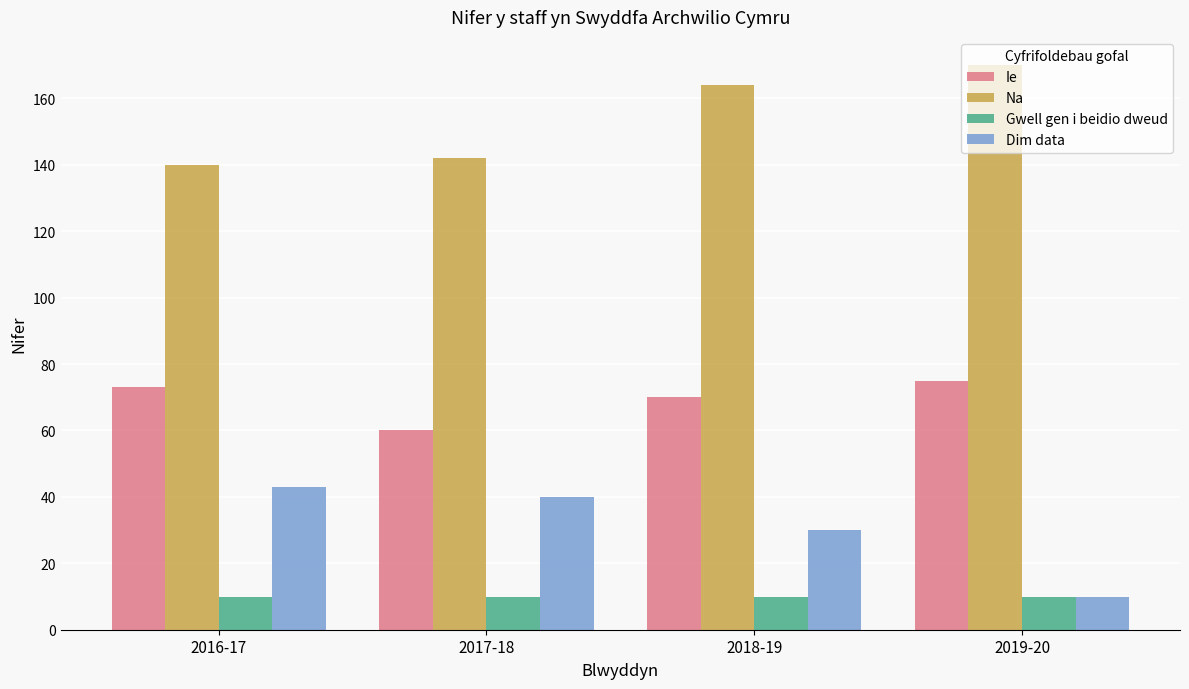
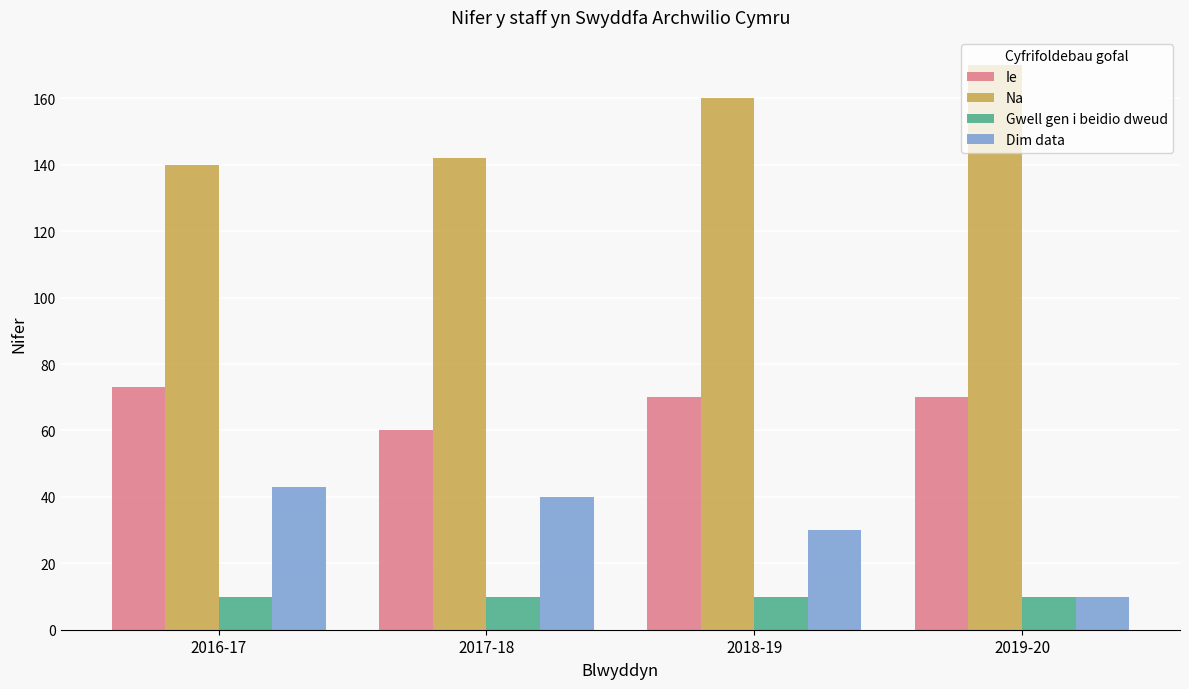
  {
    "Ie": {
      "2016-17": 73,
      "2017-18": 60,
      "2018-19": 70,
-     "2019-20": 75
+     "2019-20": 70
    },
    "Na": {
      "2016-17": 140,
      "2017-18": 142,
-     "2018-19": 164
+     "2018-19": 160
    },
    "Gwell gen i beidio dweud": {
      "2016-17": 10,
      "2017-18": 10,
      "2018-19": 10,
      "2019-20": 10
    },
    "Dim data": {
      "2016-17": 43,
      "2017-18": 40,
      "2018-19": 30,
      "2019-20": 10
    }
  }
